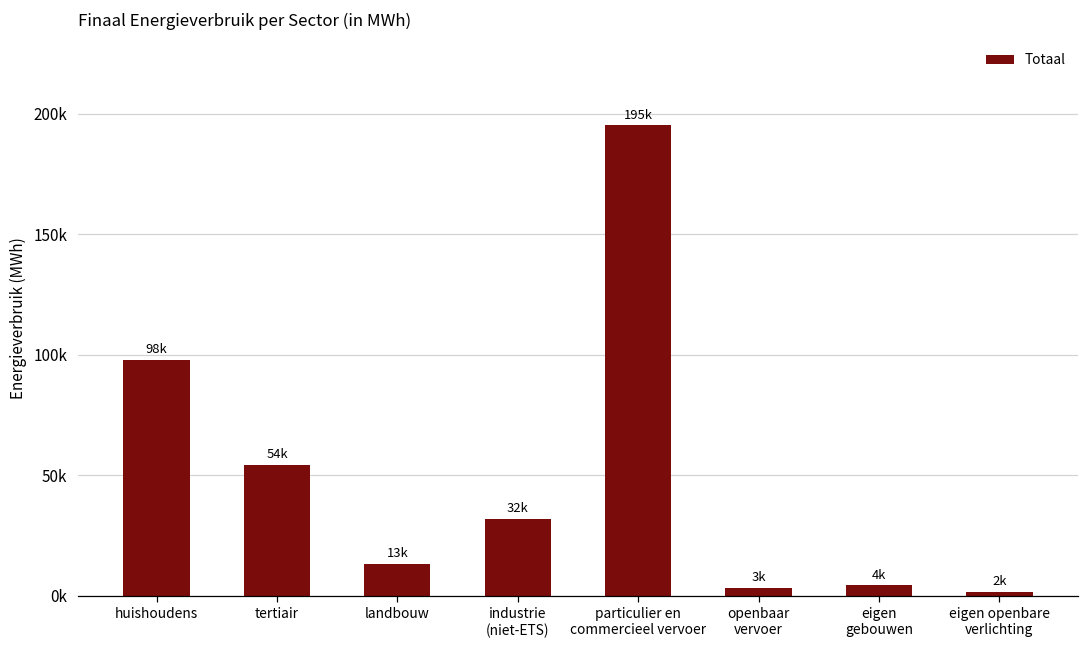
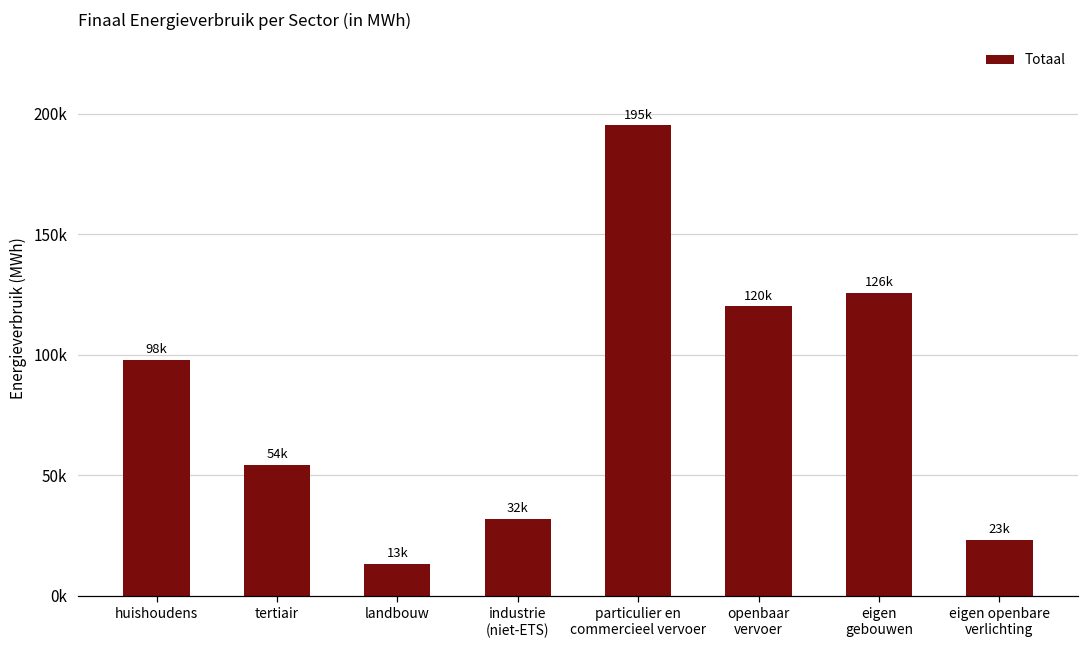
  {
    "huishoudens": "98k",
    "tertiair": "54k",
    "landbouw": "13k",
    "industrie (niet-ETS)": "32k",
    "particulier en commercieel vervoer": "195k",
-   "openbaar vervoer": "3k",
-   "eigen gebouwen": "4k",
-   "eigen openbare verlichting": "2k"
+   "openbaar vervoer": "120k",
+   "eigen gebouwen": "126k",
+   "eigen openbare verlichting": "23k"
  }
